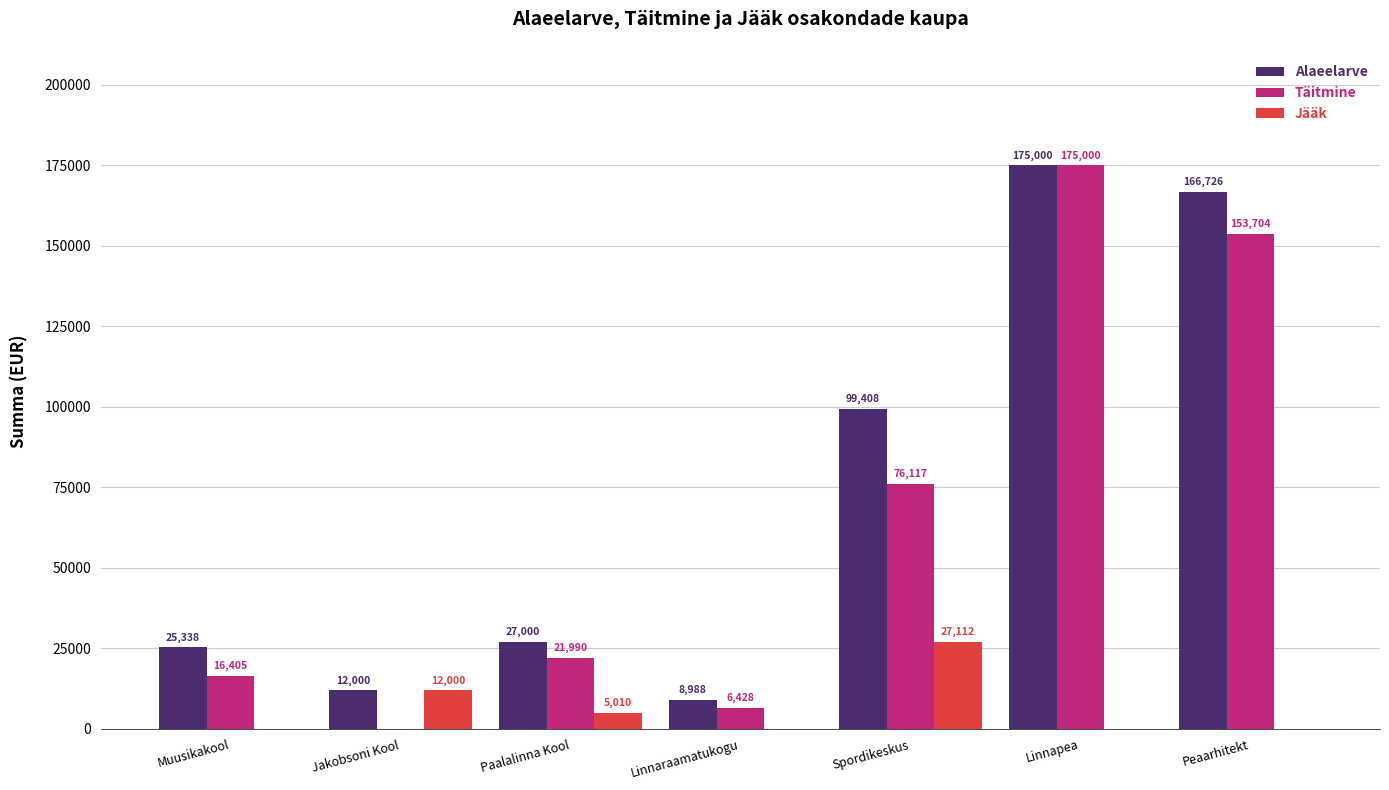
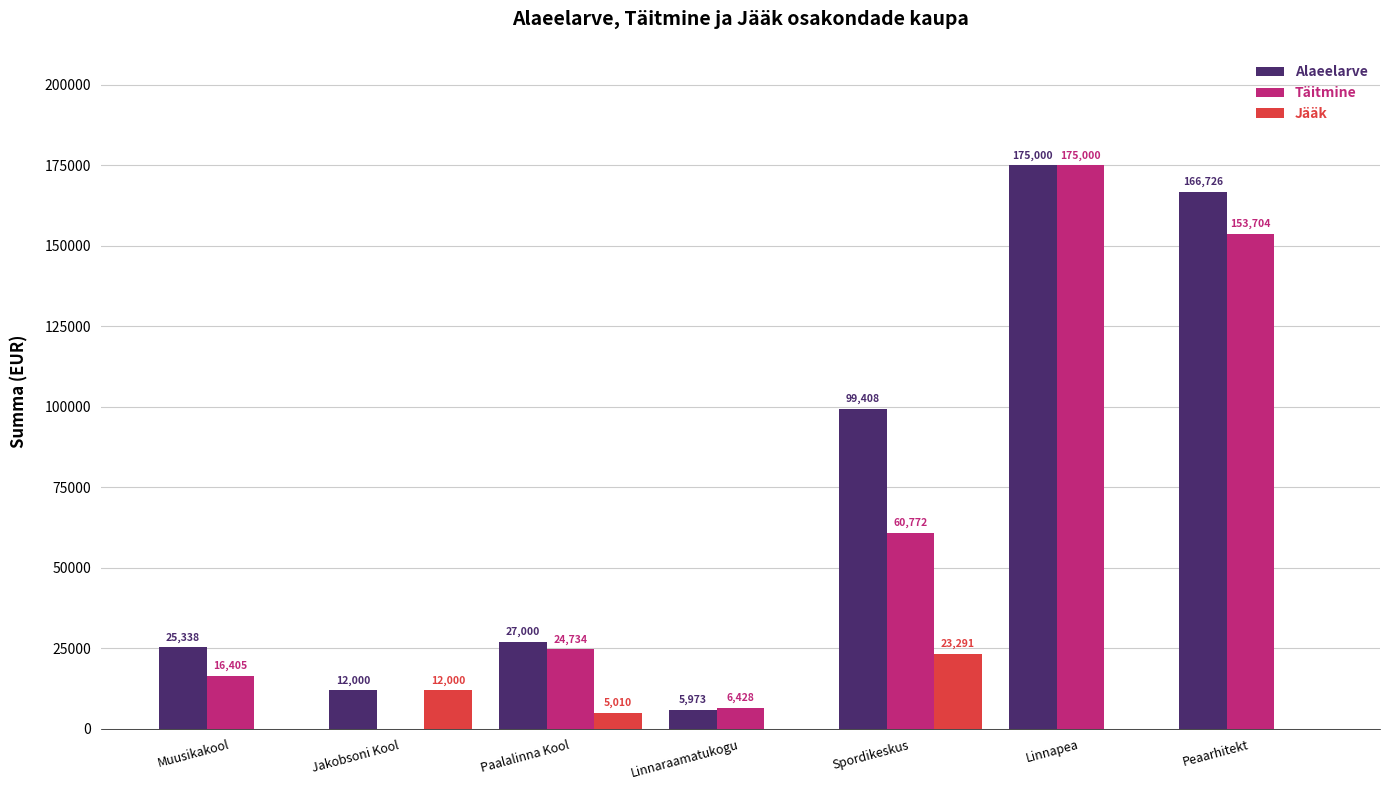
  {
    "Alaeelarve": {
      "Muusikakool": "25,338",
      "Jakobsoni Kool": "12,000",
      "Paalalinna Kool": "27,000",
-     "Linnaraamatukogu": "8,988",
+     "Linnaraamatukogu": "5,973",
      "Spordikeskus": "99,408",
      "Linnapea": "175,000",
      "Peaarhitekt": "166,726"
    },
    "Täitmine": {
      "Muusikakool": "16,405",
-     "Paalalinna Kool": "21,990",
+     "Paalalinna Kool": "24,734",
      "Linnaraamatukogu": "6,428",
-     "Spordikeskus": "76,117",
+     "Spordikeskus": "60,772",
      "Linnapea": "175,000",
      "Peaarhitekt": "153,704"
    },
    "Jääk": {
      "Jakobsoni Kool": "12,000",
      "Paalalinna Kool": "5,010",
-     "Spordikeskus": "27,112"
+     "Spordikeskus": "23,291"
    }
  }
